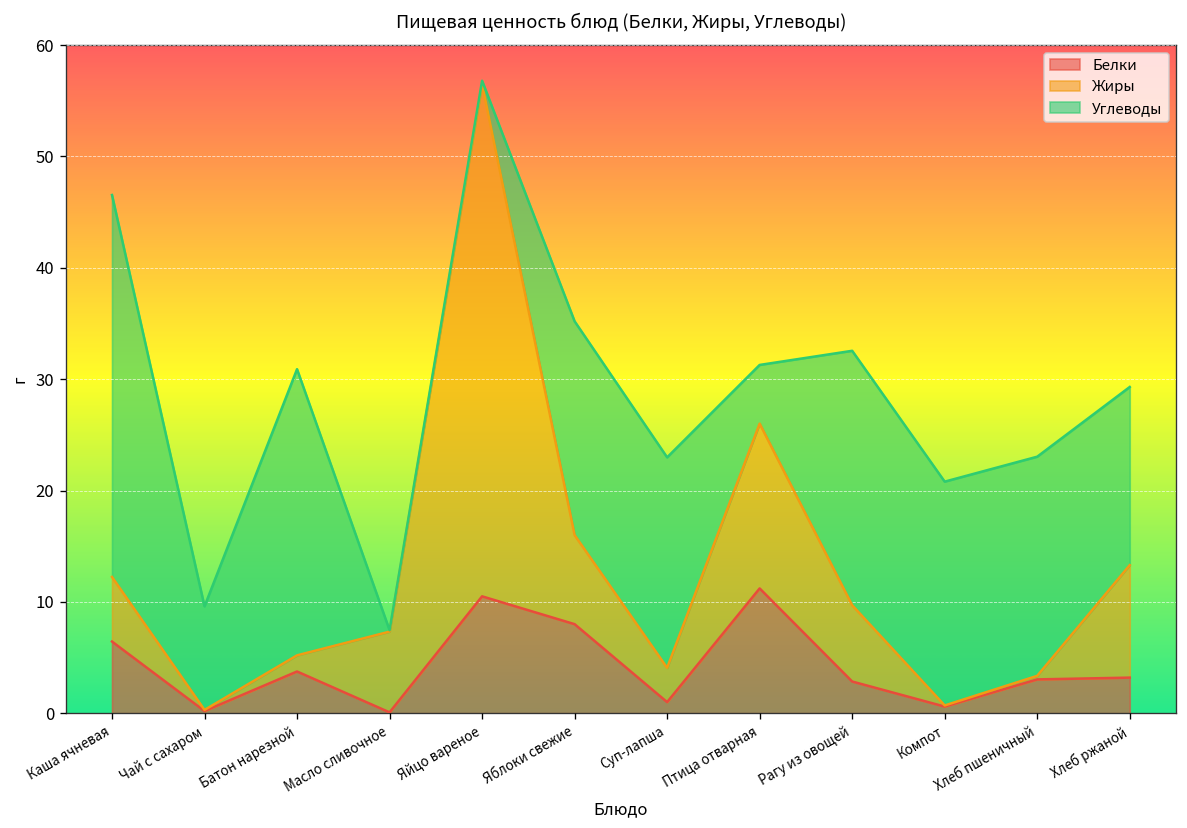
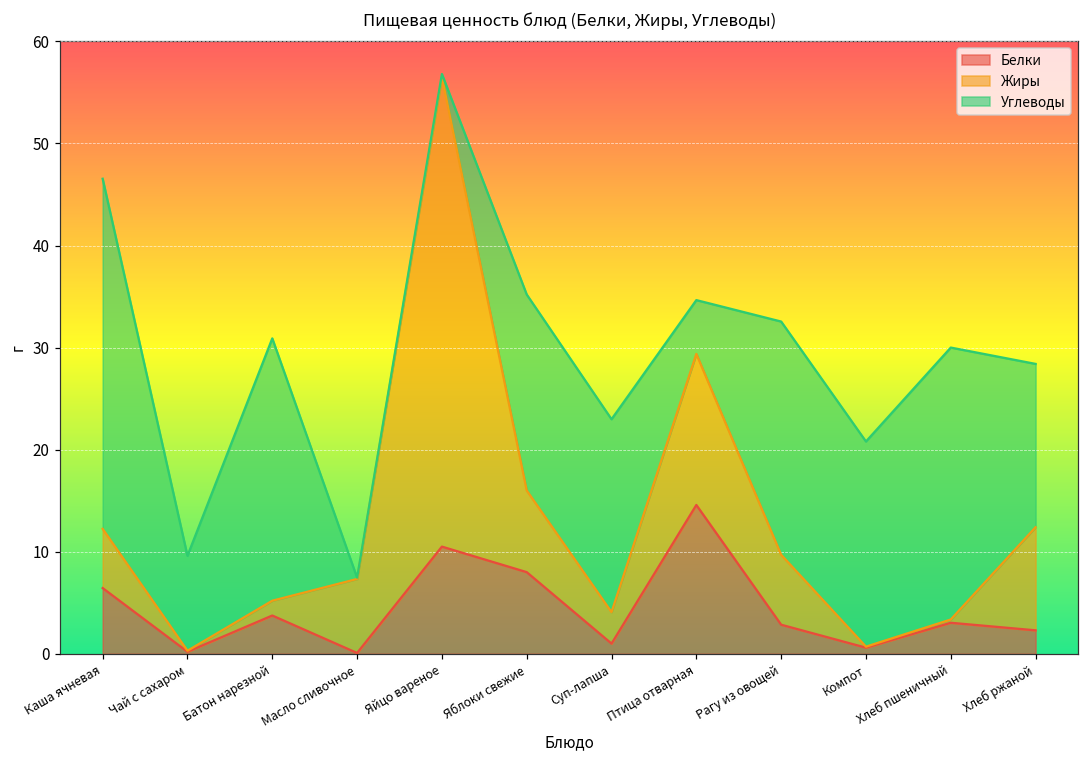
  {
    "Белки": {
      "Каша ячневая": 6,
      "Батон нарезной": 4,
      "Масло сливочное": 0,
      "Яйцо вареное": 11,
      "Яблоки свежие": 8,
      "Суп-лапша": 1,
-     "Птица отварная": 11,
+     "Птица отварная": 15,
      "Рагу из овощей": 3,
      "Хлеб пшеничный": 3,
-     "Хлеб ржаной": 3
+     "Хлеб ржаной": 2
    },
    "Жиры": {
      "Каша ячневая": 6,
      "Батон нарезной": 1,
      "Яйцо вареное": 46,
      "Яблоки свежие": 8,
      "Суп-лапша": 3,
      "Птица отварная": 15,
      "Рагу из овощей": 7,
      "Хлеб пшеничный": 0,
      "Хлеб ржаной": 10
    },
    "Углеводы": {
      "Каша ячневая": 34,
      "Чай с сахаром": 9,
      "Батон нарезной": 26,
      "Яйцо вареное": 0,
      "Яблоки свежие": 19,
      "Суп-лапша": 19,
      "Птица отварная": 5,
      "Рагу из овощей": 23,
      "Компот": 20,
-     "Хлеб пшеничный": 20,
+     "Хлеб пшеничный": 27,
      "Хлеб ржаной": 16
    }
  }
